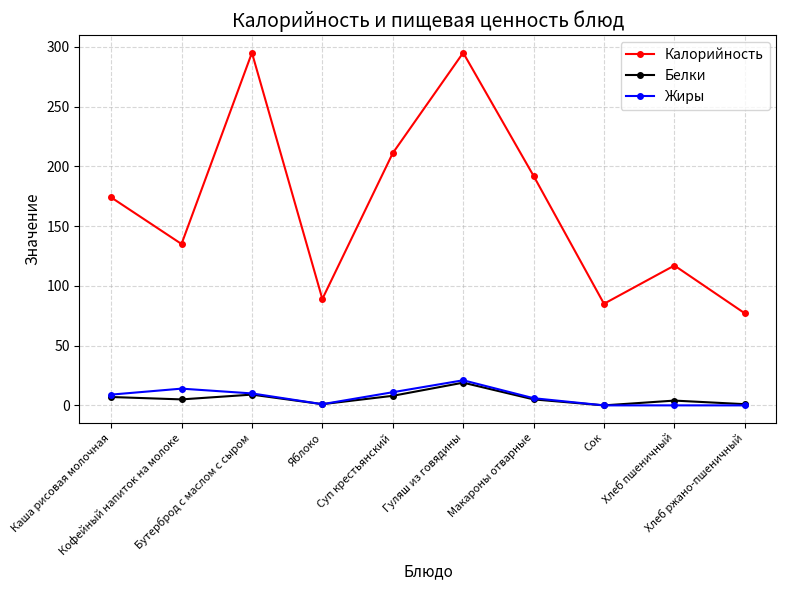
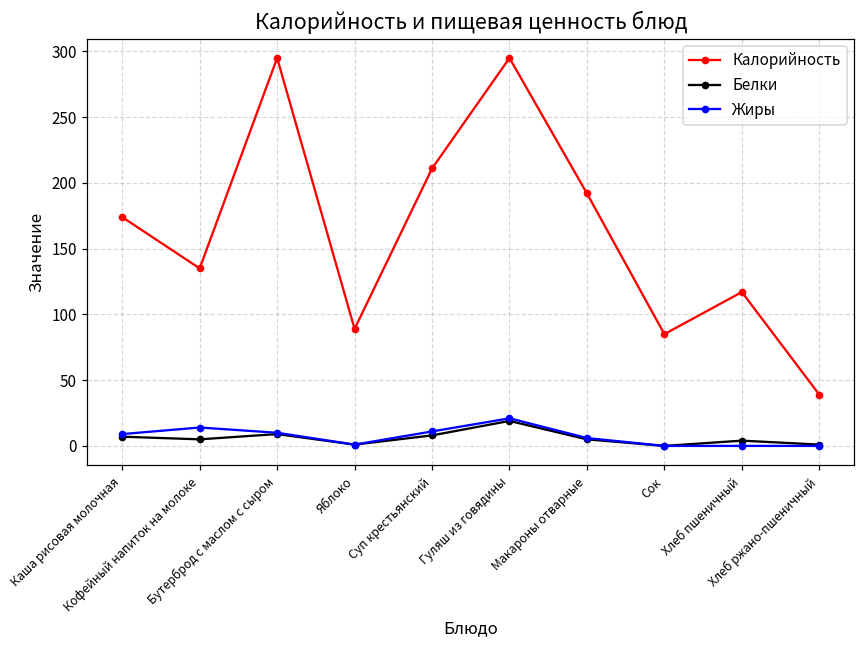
  {
    "Калорийность": {
      "Каша рисовая молочная": 174,
      "Кофейный напиток на молоке": 135,
      "Бутерброд с маслом с сыром": 295,
      "Яблоко": 89,
      "Суп крестьянский": 211,
      "Гуляш из говядины": 295,
      "Макароны отварные": 192,
      "Сок": 85,
      "Хлеб пшеничный": 117,
-     "Хлеб ржано-пшеничный": 77
+     "Хлеб ржано-пшеничный": 39
    },
    "Белки": {
      "Кофейный напиток на молоке": 5,
      "Суп крестьянский": 8,
      "Хлеб пшеничный": 4
    },
    "Жиры": {
      "Кофейный напиток на молоке": 14,
      "Суп крестьянский": 11,
      "Хлеб пшеничный": 0
    }
  }
